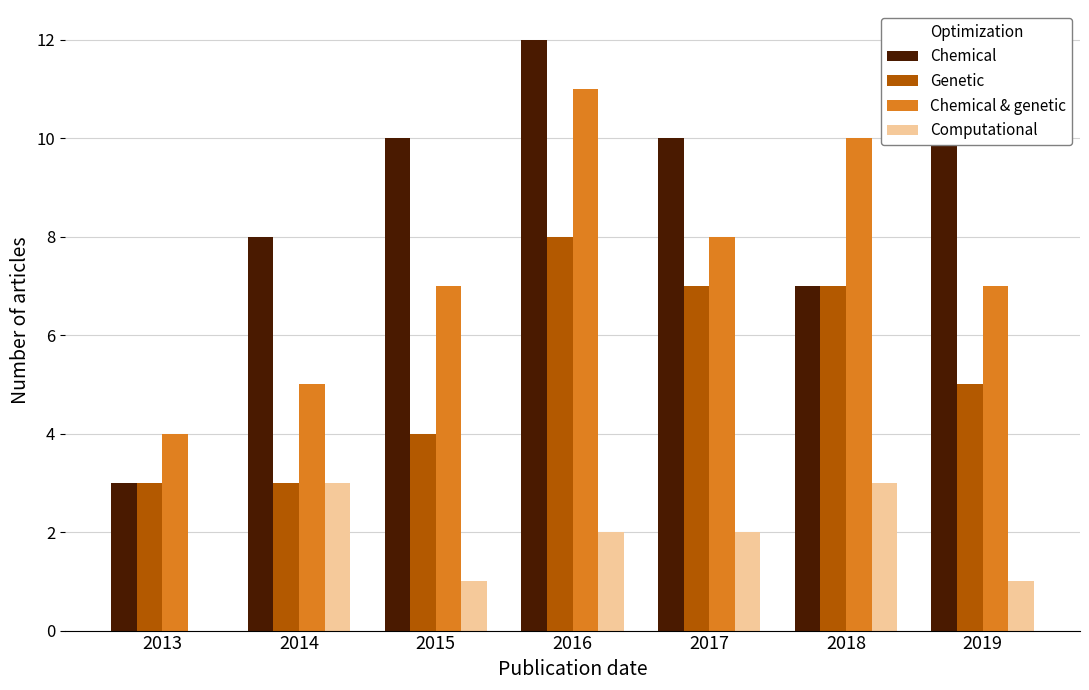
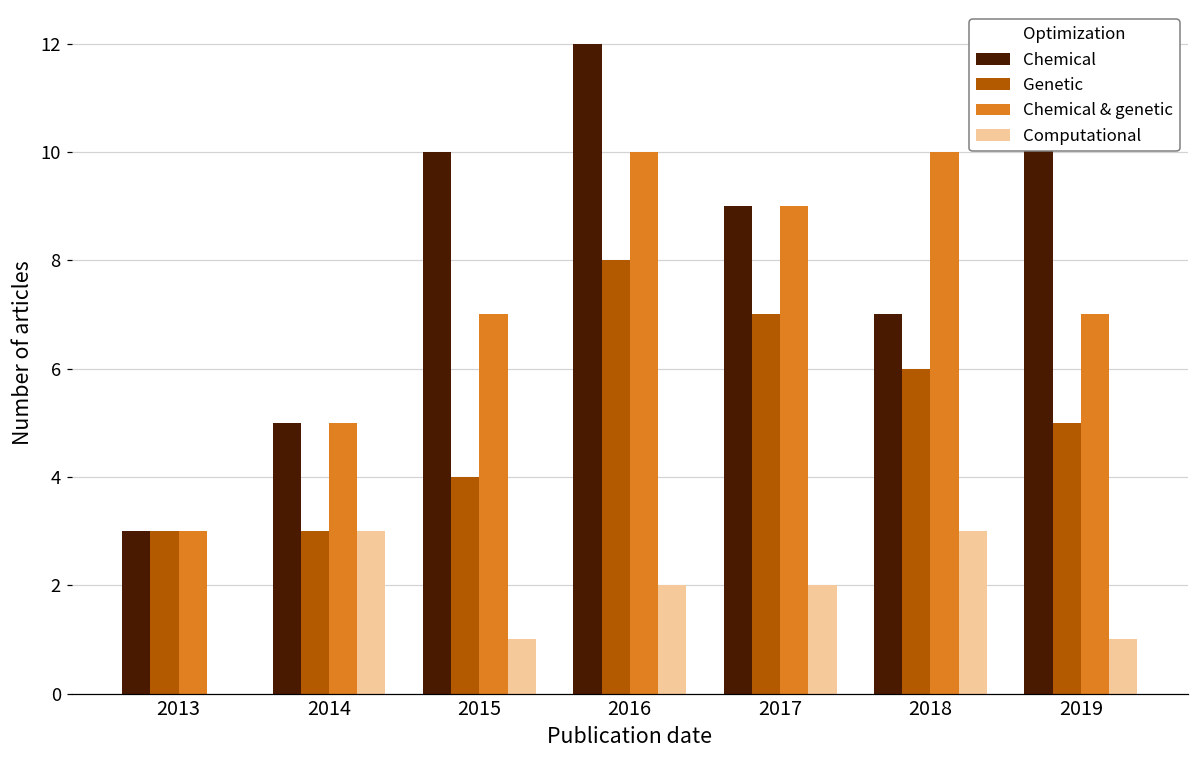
  {
    "Chemical": {
      "2013": 3,
-     "2014": 8,
+     "2014": 5,
      "2015": 10,
      "2016": 12,
-     "2017": 10,
+     "2017": 9,
      "2018": 7
    },
    "Genetic": {
      "2013": 3,
      "2014": 3,
      "2015": 4,
      "2016": 8,
      "2017": 7,
-     "2018": 7,
+     "2018": 6,
      "2019": 5
    },
    "Chemical & genetic": {
-     "2013": 4,
+     "2013": 3,
      "2014": 5,
      "2015": 7,
-     "2016": 11,
-     "2017": 8,
+     "2016": 10,
+     "2017": 9,
      "2018": 10,
      "2019": 7
    },
    "Computational": {
      "2013": 0,
      "2014": 3,
      "2015": 1,
      "2016": 2,
      "2017": 2,
      "2018": 3,
      "2019": 1
    }
  }
